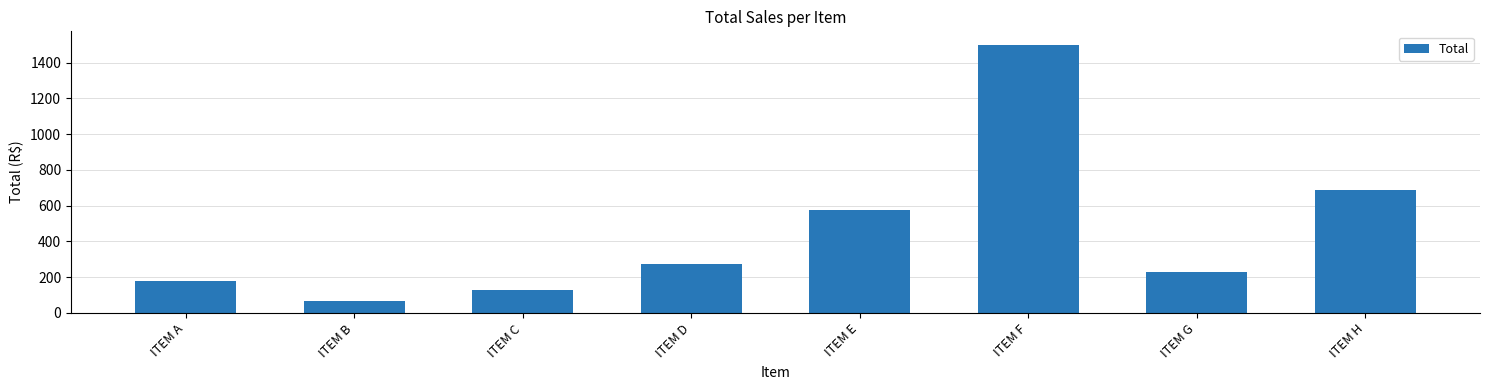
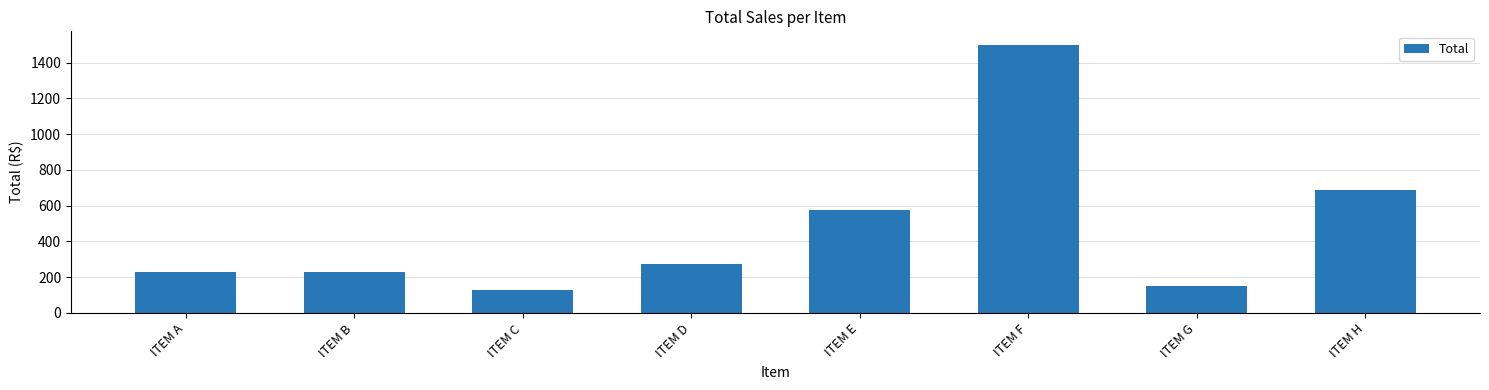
  {
-   "ITEM A": 180,
-   "ITEM B": 70,
+   "ITEM A": 230,
+   "ITEM B": 230,
    "ITEM C": 130,
    "ITEM D": 270,
    "ITEM E": 580,
    "ITEM F": 1500,
-   "ITEM G": 230,
+   "ITEM G": 150,
    "ITEM H": 690
  }
